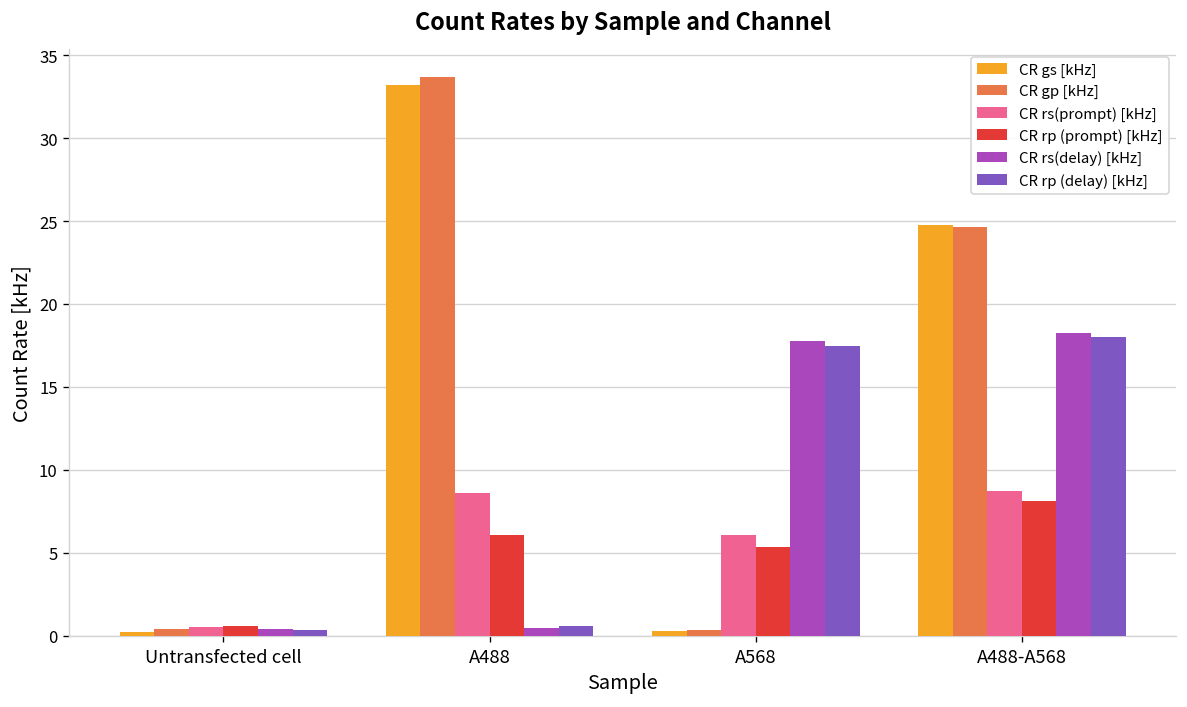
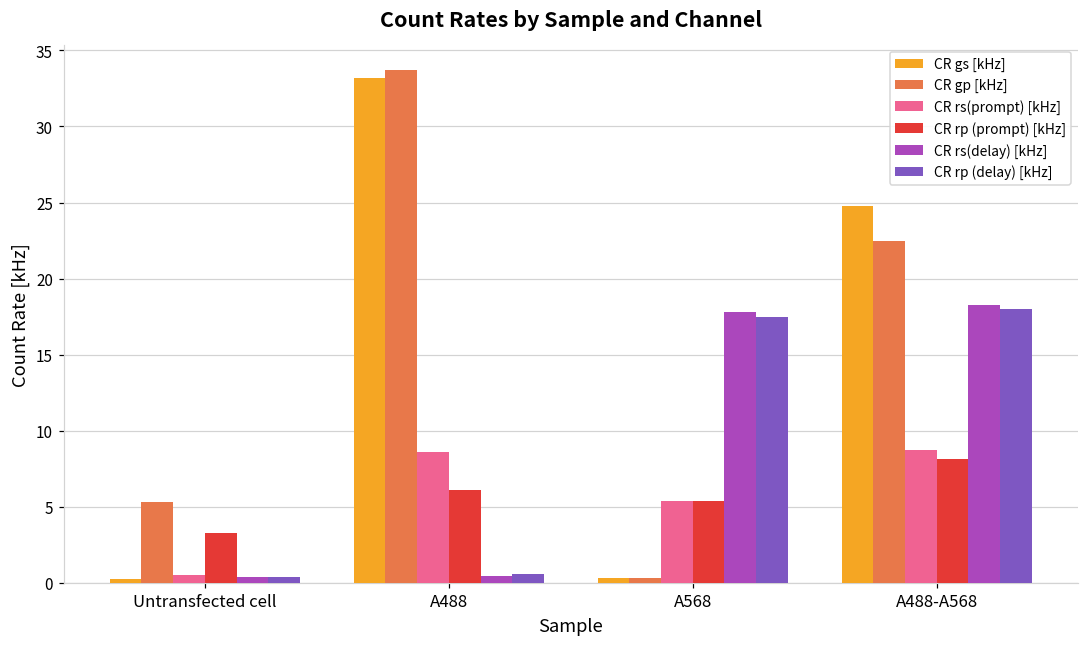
  {
    "CR gs [kHz]": {
      "Untransfected cell": 0.2,
      "A488": 33.2,
      "A568": 0.3,
      "A488-A568": 24.8
    },
    "CR gp [kHz]": {
-     "Untransfected cell": 0.4,
+     "Untransfected cell": 5.3,
      "A488": 33.7,
      "A568": 0.3,
-     "A488-A568": 24.7
+     "A488-A568": 22.5
    },
    "CR rs(prompt) [kHz]": {
      "Untransfected cell": 0.5,
      "A488": 8.6,
-     "A568": 6.1,
+     "A568": 5.4,
      "A488-A568": 8.7
    },
    "CR rp (prompt) [kHz]": {
-     "Untransfected cell": 0.6,
+     "Untransfected cell": 3.3,
      "A488": 6.1,
      "A568": 5.4,
      "A488-A568": 8.1
    }
  }
